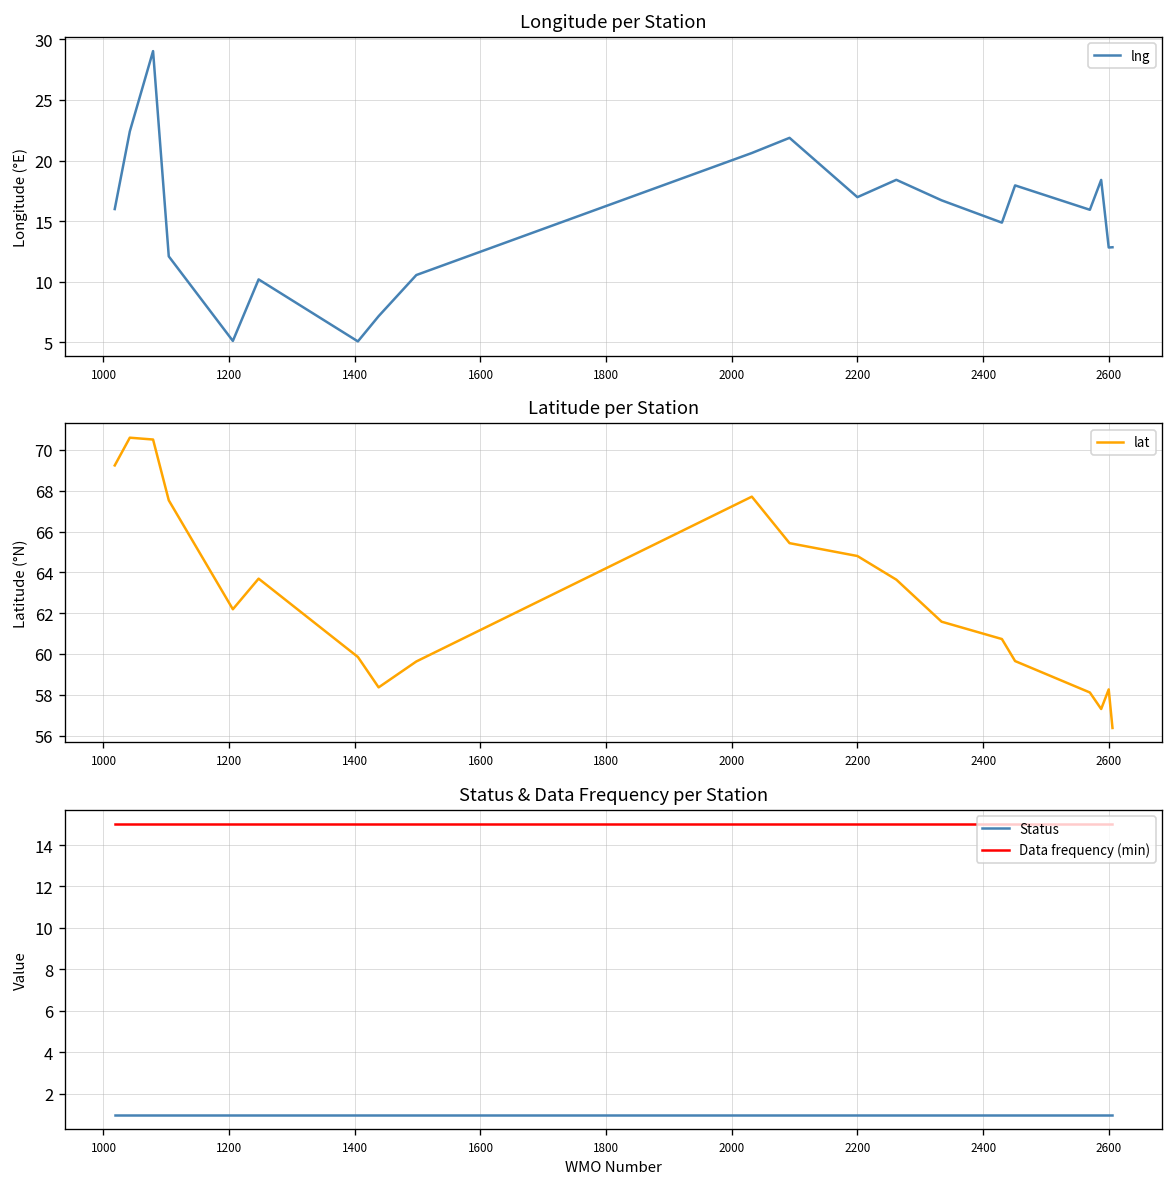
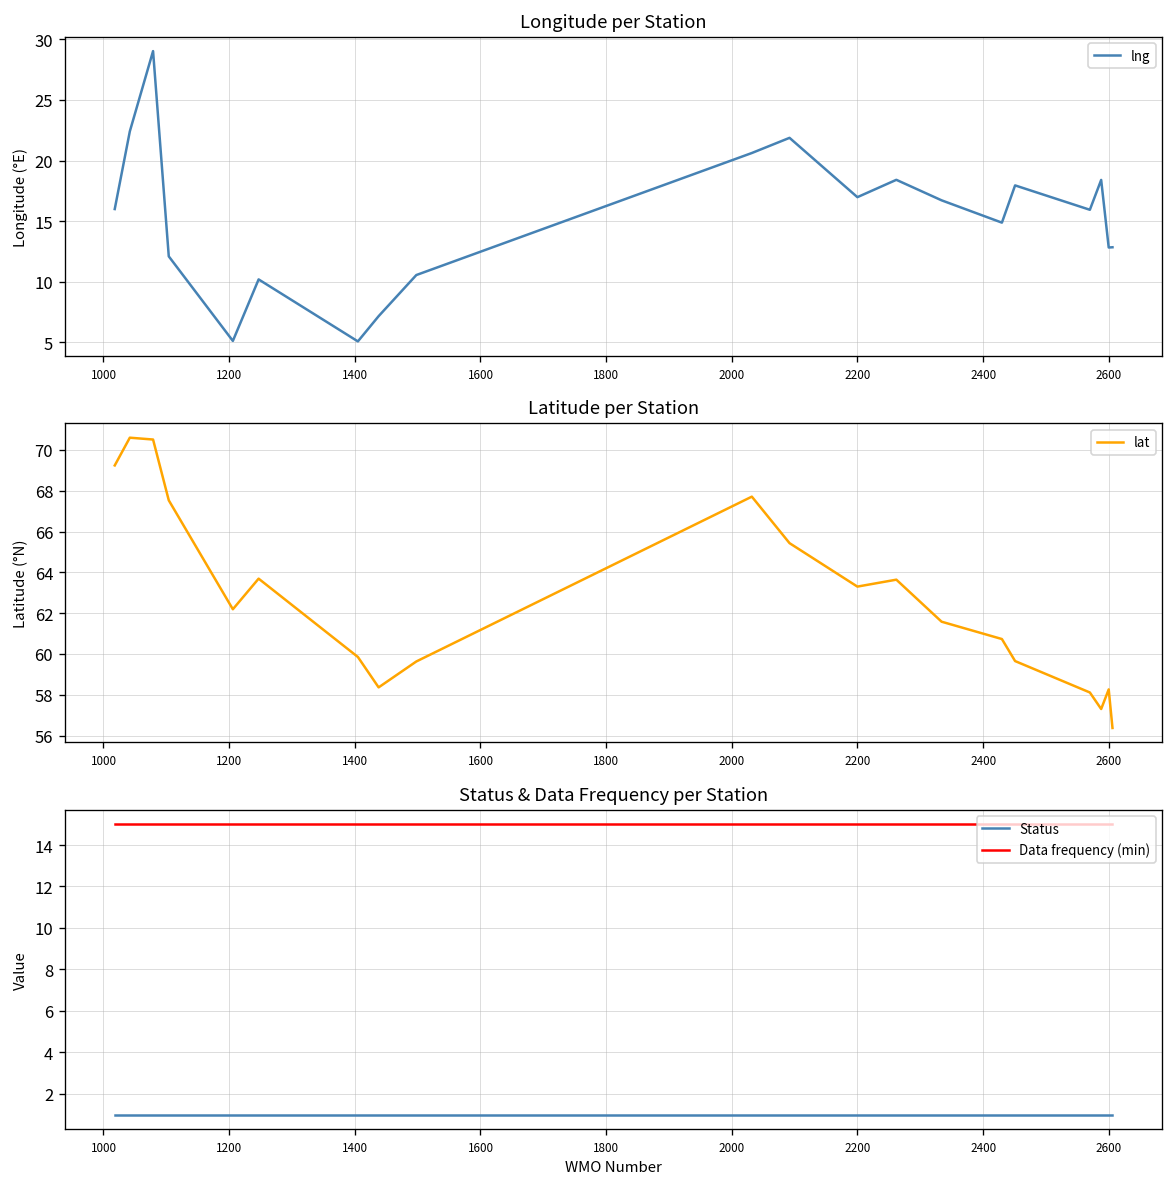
  {
    "Longitude per Station": {
      "2200": 17.0,
      "2600": 12.8
    },
    "Latitude per Station": {
-     "2200": 64.8,
+     "2200": 63.3,
      "2600": 58.3
    },
    "Status & Data Frequency per Station": {
      "Status": {
        "2200": 1.0,
        "2600": 1.0
      },
      "Data frequency (min)": {
        "2200": 15.0
      }
    }
  }
